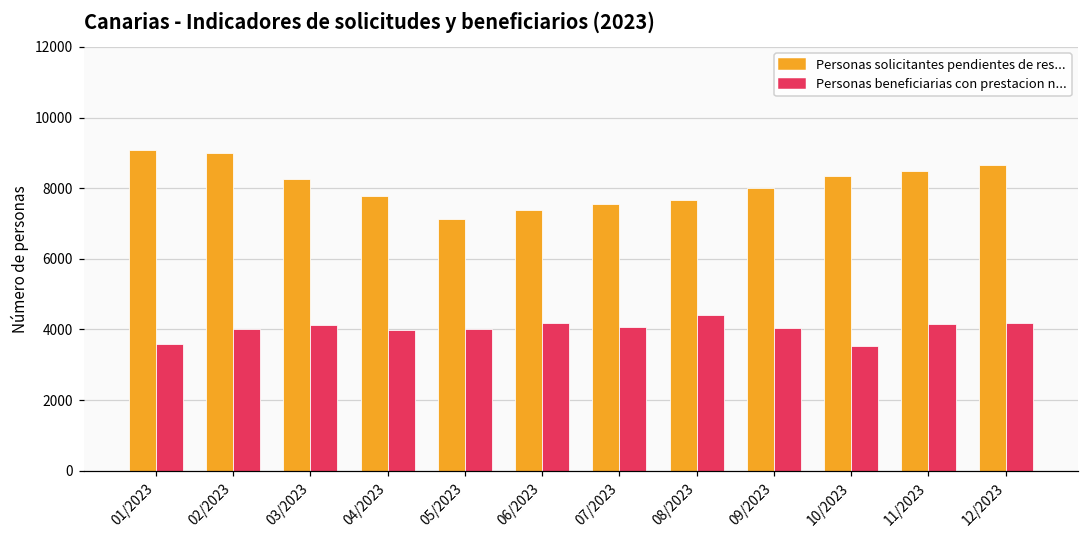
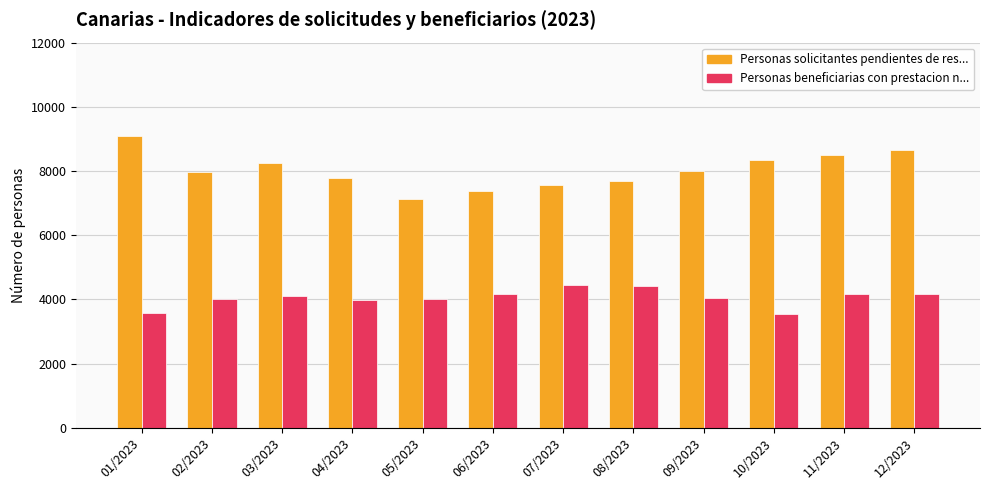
  {
    "Personas solicitantes pendientes de res...": {
      "01/2023": 9100,
-     "02/2023": 9000,
+     "02/2023": 8000,
      "03/2023": 8200,
      "04/2023": 7800,
      "05/2023": 7100,
      "06/2023": 7400,
      "07/2023": 7600,
      "08/2023": 7700,
      "09/2023": 8000,
      "10/2023": 8300,
      "11/2023": 8500,
      "12/2023": 8700
    },
    "Personas beneficiarias con prestacion n...": {
      "01/2023": 3600,
      "02/2023": 4000,
      "03/2023": 4100,
      "04/2023": 4000,
      "05/2023": 4000,
      "06/2023": 4200,
-     "07/2023": 4100,
+     "07/2023": 4400,
      "08/2023": 4400,
      "09/2023": 4000,
      "10/2023": 3500,
      "11/2023": 4200,
      "12/2023": 4200
    }
  }
